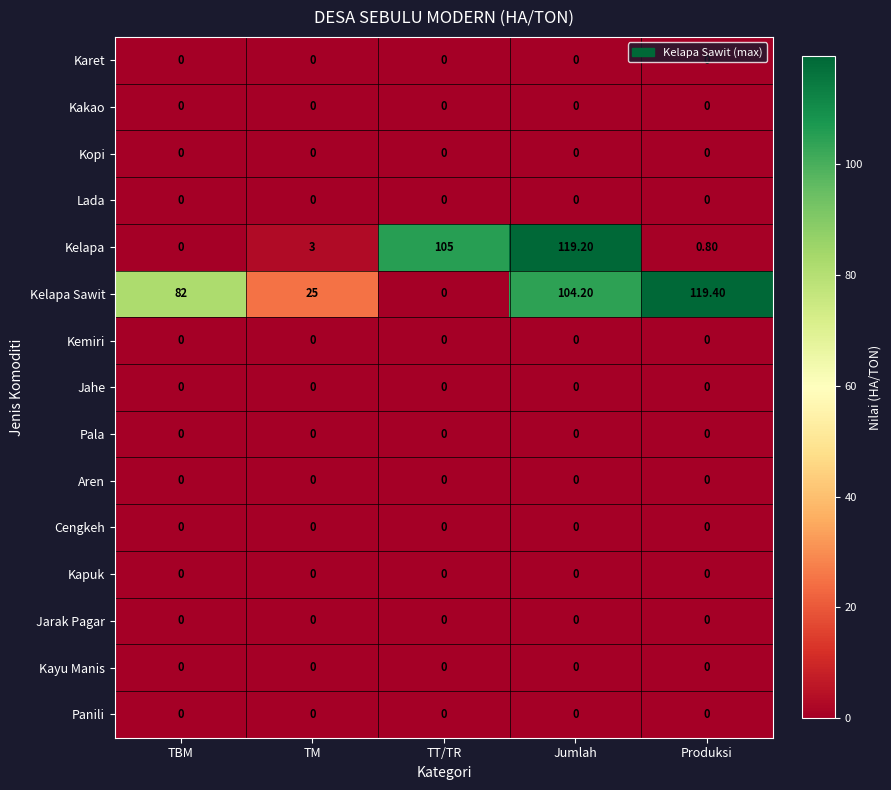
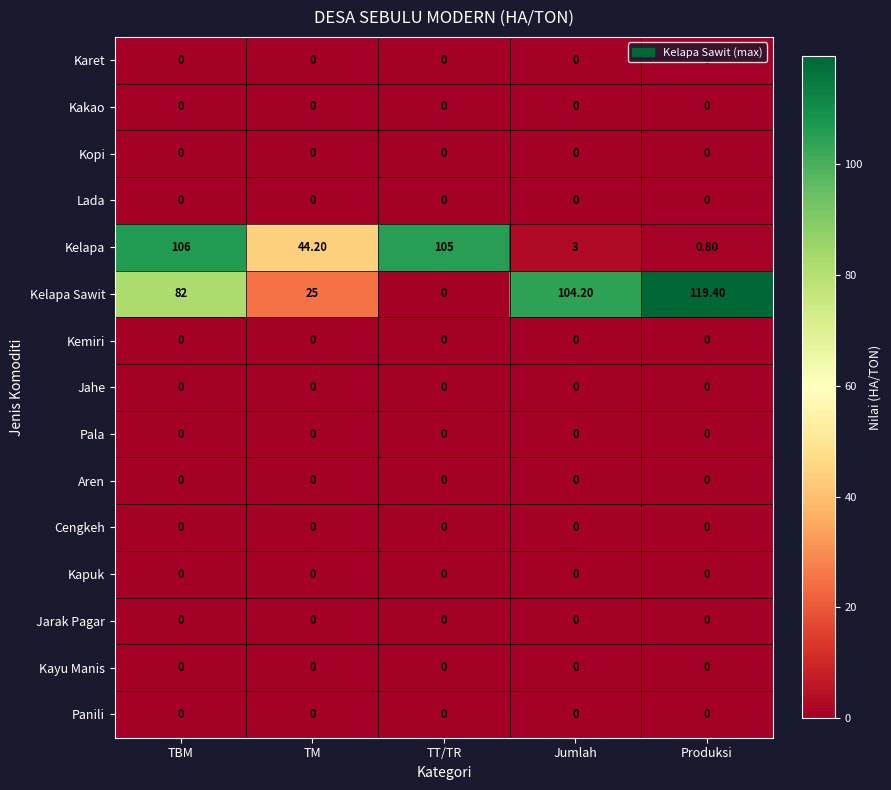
  {
    "Karet": {
      "TBM": 0,
      "TM": 0,
      "TT/TR": 0,
      "Jumlah": 0
    },
    "Kakao": {
      "TBM": 0,
      "TM": 0,
      "TT/TR": 0,
      "Jumlah": 0,
      "Produksi": 0
    },
    "Kopi": {
      "TBM": 0,
      "TM": 0,
      "TT/TR": 0,
      "Jumlah": 0,
      "Produksi": 0
    },
    "Lada": {
      "TBM": 0,
      "TM": 0,
      "TT/TR": 0,
      "Jumlah": 0,
      "Produksi": 0
    },
    "Kelapa": {
-     "TBM": 0,
-     "TM": 3,
+     "TBM": 106,
+     "TM": 44.20,
      "TT/TR": 105,
-     "Jumlah": 119.20,
+     "Jumlah": 3,
      "Produksi": 0.80
    },
    "Kelapa Sawit": {
      "TBM": 82,
      "TM": 25,
      "TT/TR": 0,
      "Jumlah": 104.20,
      "Produksi": 119.40
    },
    "Kemiri": {
      "TBM": 0,
      "TM": 0,
      "TT/TR": 0,
      "Jumlah": 0,
      "Produksi": 0
    },
    "Jahe": {
      "TBM": 0,
      "TM": 0,
      "TT/TR": 0,
      "Jumlah": 0,
      "Produksi": 0
    },
    "Pala": {
      "TBM": 0,
      "TM": 0,
      "TT/TR": 0,
      "Jumlah": 0,
      "Produksi": 0
    },
    "Aren": {
      "TBM": 0,
      "TM": 0,
      "TT/TR": 0,
      "Jumlah": 0,
      "Produksi": 0
    },
    "Cengkeh": {
      "TBM": 0,
      "TM": 0,
      "TT/TR": 0,
      "Jumlah": 0,
      "Produksi": 0
    },
    "Kapuk": {
      "TBM": 0,
      "TM": 0,
      "TT/TR": 0,
      "Jumlah": 0,
      "Produksi": 0
    },
    "Jarak Pagar": {
      "TBM": 0,
      "TM": 0,
      "TT/TR": 0,
      "Jumlah": 0,
      "Produksi": 0
    },
    "Kayu Manis": {
      "TBM": 0,
      "TM": 0,
      "TT/TR": 0,
      "Jumlah": 0,
      "Produksi": 0
    },
    "Panili": {
      "TBM": 0,
      "TM": 0,
      "TT/TR": 0,
      "Jumlah": 0,
      "Produksi": 0
    }
  }
